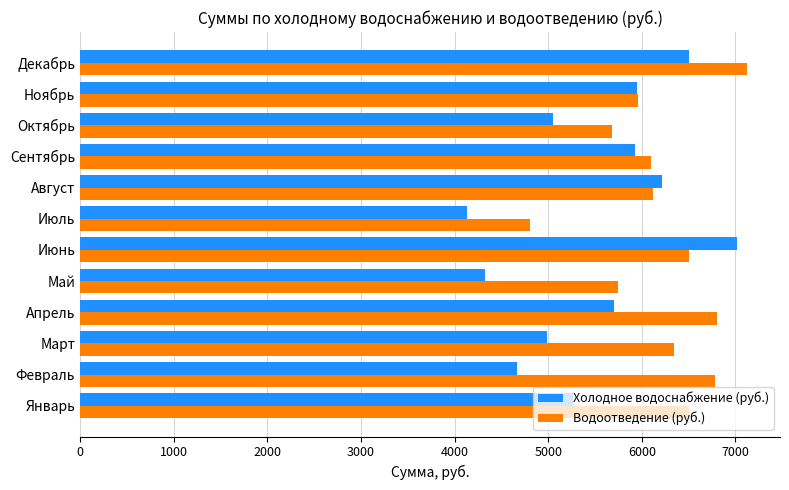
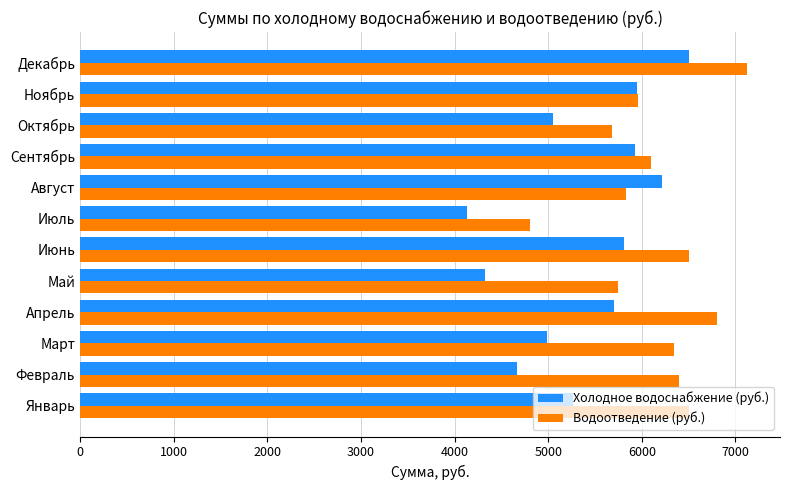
  {
    "Холодное водоснабжение (руб.)": {
      "Декабрь": 6500,
      "Ноябрь": 5900,
      "Октябрь": 5000,
      "Сентябрь": 5900,
      "Август": 6200,
      "Июль": 4100,
-     "Июнь": 7000,
+     "Июнь": 5800,
      "Май": 4300,
      "Апрель": 5700,
      "Март": 5000,
      "Февраль": 4700
    },
    "Водоотведение (руб.)": {
      "Декабрь": 7100,
      "Ноябрь": 6000,
      "Октябрь": 5700,
      "Сентябрь": 6100,
-     "Август": 6100,
+     "Август": 5800,
      "Июль": 4800,
      "Июнь": 6500,
      "Май": 5700,
      "Апрель": 6800,
      "Март": 6300,
-     "Февраль": 6800
+     "Февраль": 6400
    }
  }
